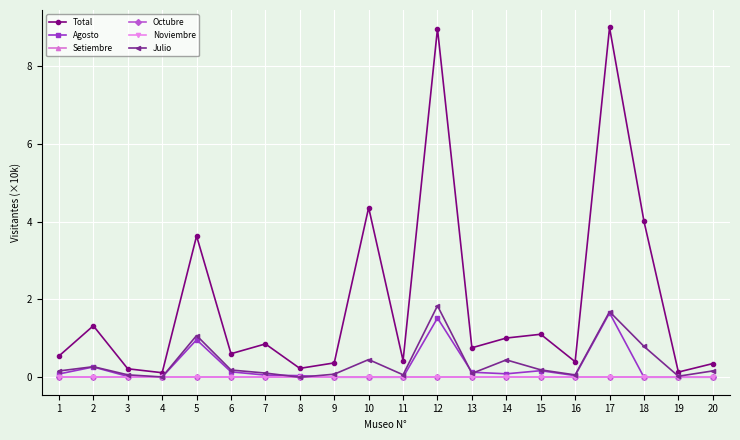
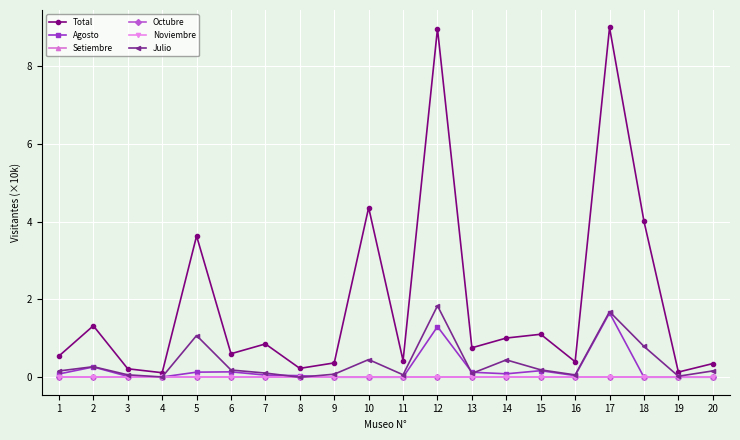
  {
    "Agosto": {
      "1": 0.1,
-     "5": 1.0,
-     "12": 1.5,
+     "5": 0.1,
+     "12": 1.3,
      "14": 0.1
    },
    "Noviembre": {
      "1": 0.0,
      "2": 0.0,
      "5": 0.0,
      "6": 0.0,
      "12": 0.0,
      "13": 0.0,
      "14": 0.0,
      "15": 0.0,
      "17": 0.0
    }
  }
